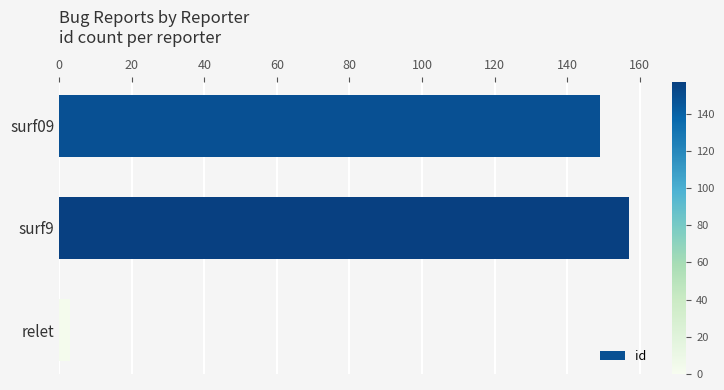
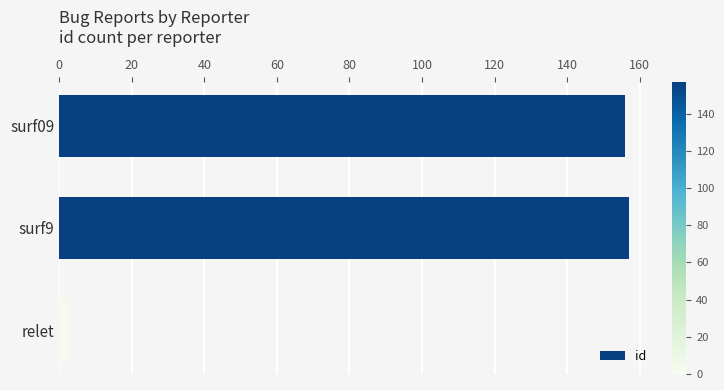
  {
-   "surf09": 149,
+   "surf09": 156,
    "surf9": 157,
    "relet": 3
  }
